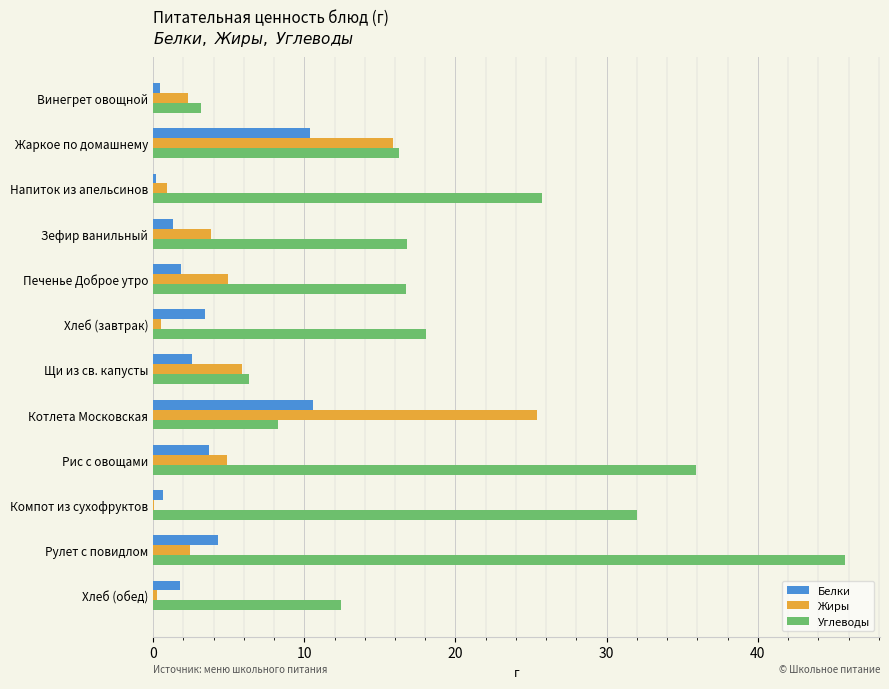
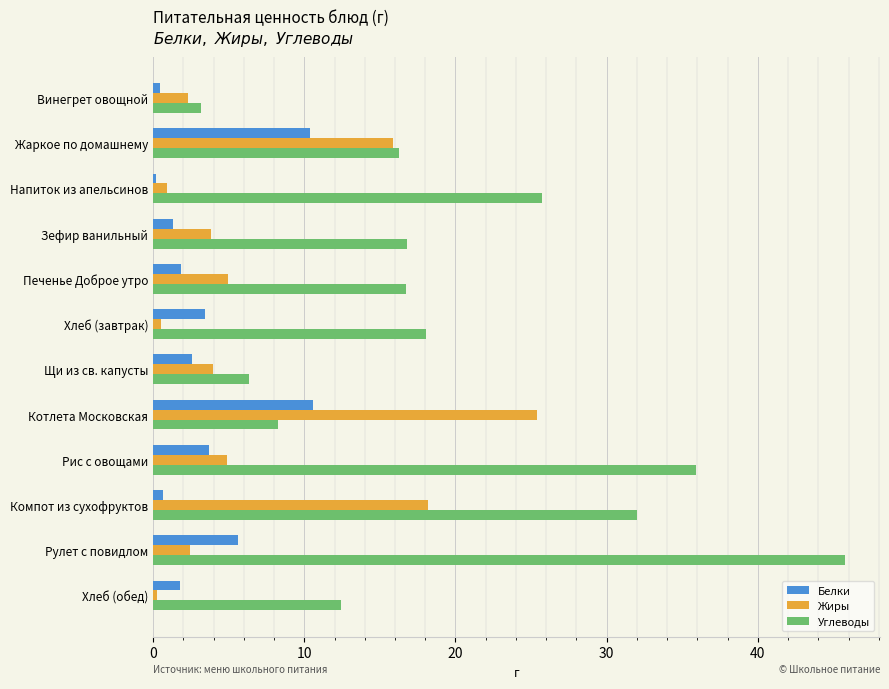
  {
    "Белки": {
      "Винегрет овощной": 0.4,
      "Жаркое по домашнему": 10.4,
      "Напиток из апельсинов": 0.2,
      "Зефир ванильный": 1.3,
      "Печенье Доброе утро": 1.8,
      "Хлеб (завтрак)": 3.4,
      "Щи из св. капусты": 2.6,
      "Котлета Московская": 10.6,
      "Рис с овощами": 3.7,
      "Компот из сухофруктов": 0.7,
-     "Рулет с повидлом": 4.3,
+     "Рулет с повидлом": 5.6,
      "Хлеб (обед)": 1.8
    },
    "Жиры": {
      "Винегрет овощной": 2.3,
      "Жаркое по домашнему": 15.8,
      "Напиток из апельсинов": 0.9,
      "Зефир ванильный": 3.8,
      "Печенье Доброе утро": 4.9,
      "Хлеб (завтрак)": 0.5,
-     "Щи из св. капусты": 5.9,
+     "Щи из св. капусты": 4.0,
      "Котлета Московская": 25.4,
      "Рис с овощами": 4.9,
-     "Компот из сухофруктов": 0.1,
+     "Компот из сухофруктов": 18.2,
      "Рулет с повидлом": 2.4,
      "Хлеб (обед)": 0.3
    },
    "Углеводы": {
      "Винегрет овощной": 3.2,
      "Жаркое по домашнему": 16.3,
      "Напиток из апельсинов": 25.7,
      "Зефир ванильный": 16.8,
      "Печенье Доброе утро": 16.7,
      "Хлеб (завтрак)": 18.1,
      "Щи из св. капусты": 6.3,
      "Котлета Московская": 8.2,
      "Рис с овощами": 35.9,
      "Компот из сухофруктов": 32.0,
      "Рулет с повидлом": 45.8,
      "Хлеб (обед)": 12.4
    }
  }
